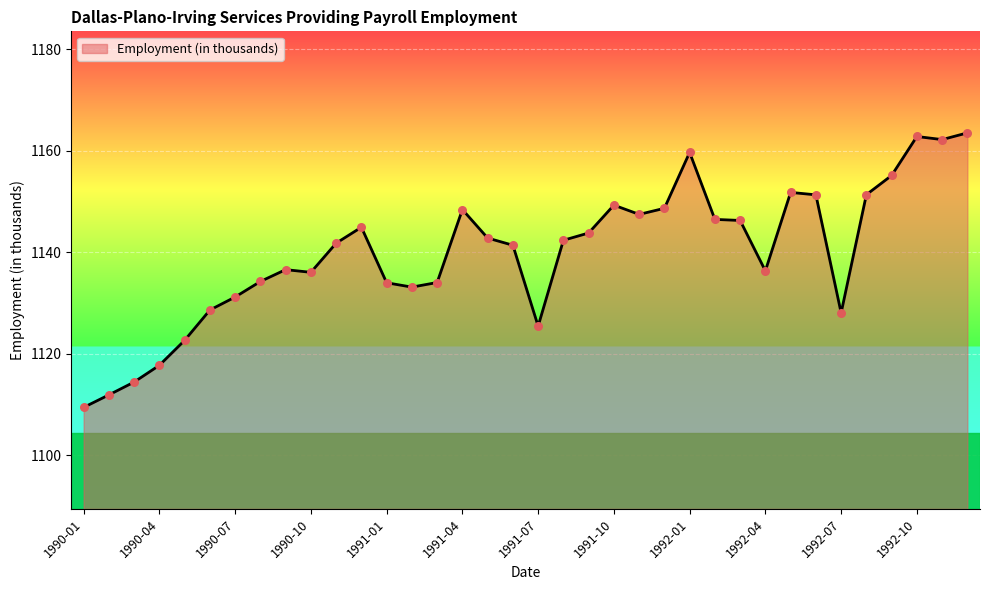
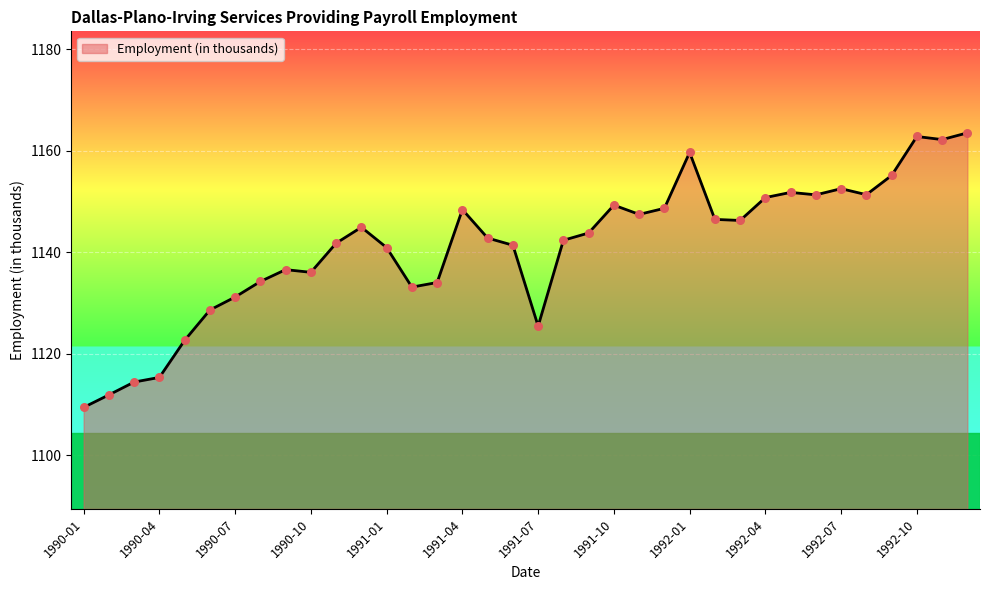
  {
    "1990-01": 1109,
-   "1990-04": 1118,
+   "1990-04": 1115,
    "1990-07": 1131,
    "1990-10": 1136,
-   "1991-01": 1134,
+   "1991-01": 1141,
    "1991-04": 1148,
    "1991-07": 1125,
    "1991-10": 1149,
    "1992-01": 1160,
-   "1992-04": 1136,
-   "1992-07": 1128,
+   "1992-04": 1151,
+   "1992-07": 1153,
    "1992-10": 1163
  }
